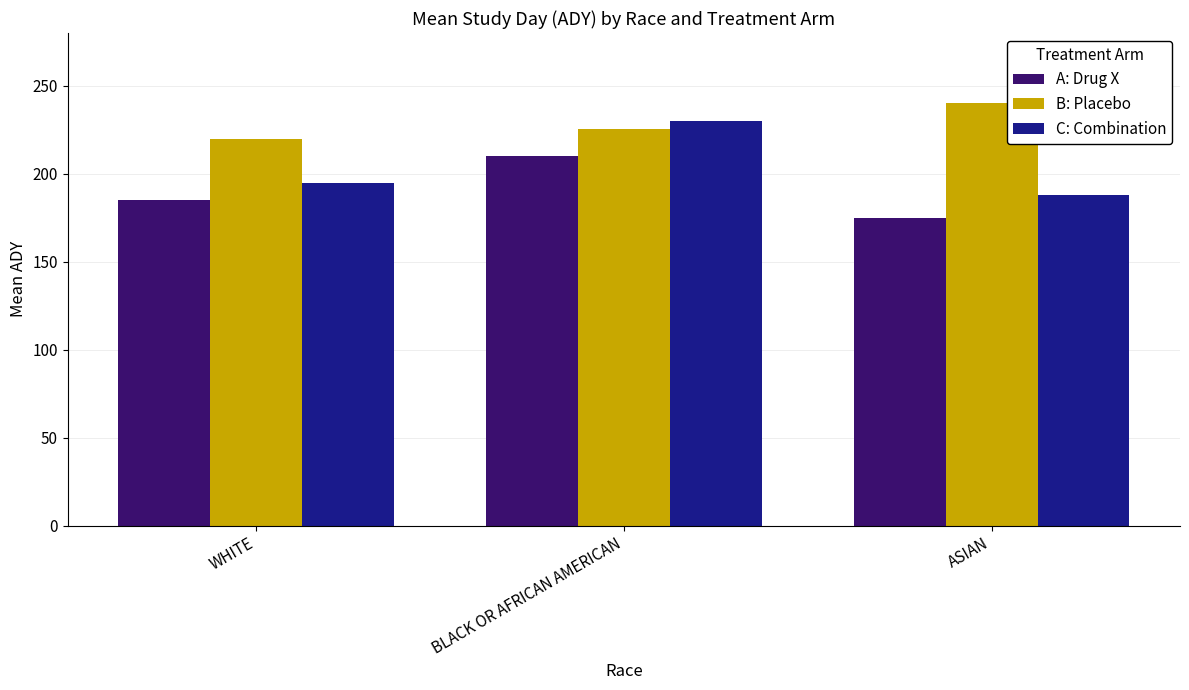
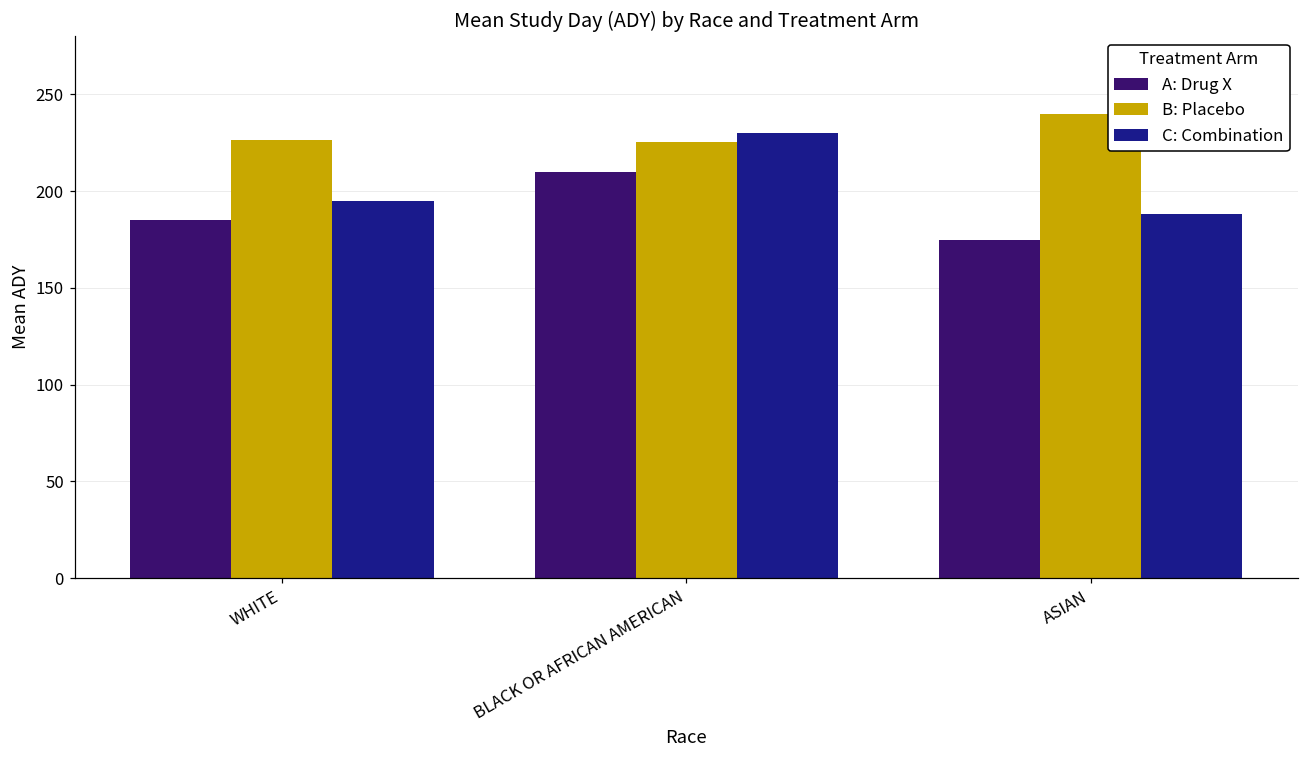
  {
    "B: Placebo": {
-     "WHITE": 220,
+     "WHITE": 226,
      "BLACK OR AFRICAN AMERICAN": 226,
      "ASIAN": 240
    }
  }
